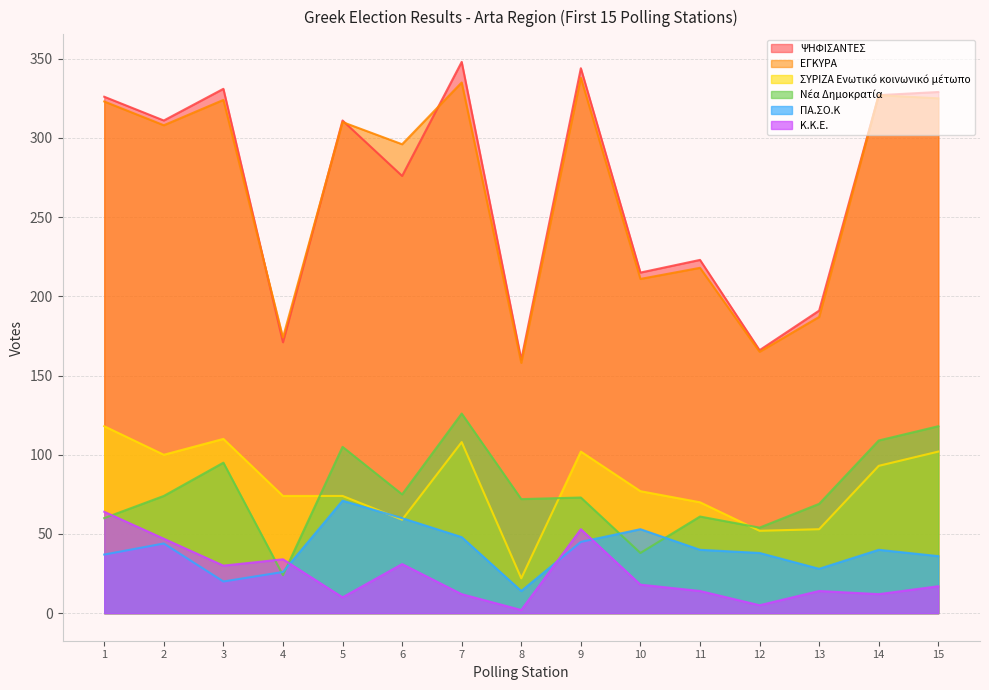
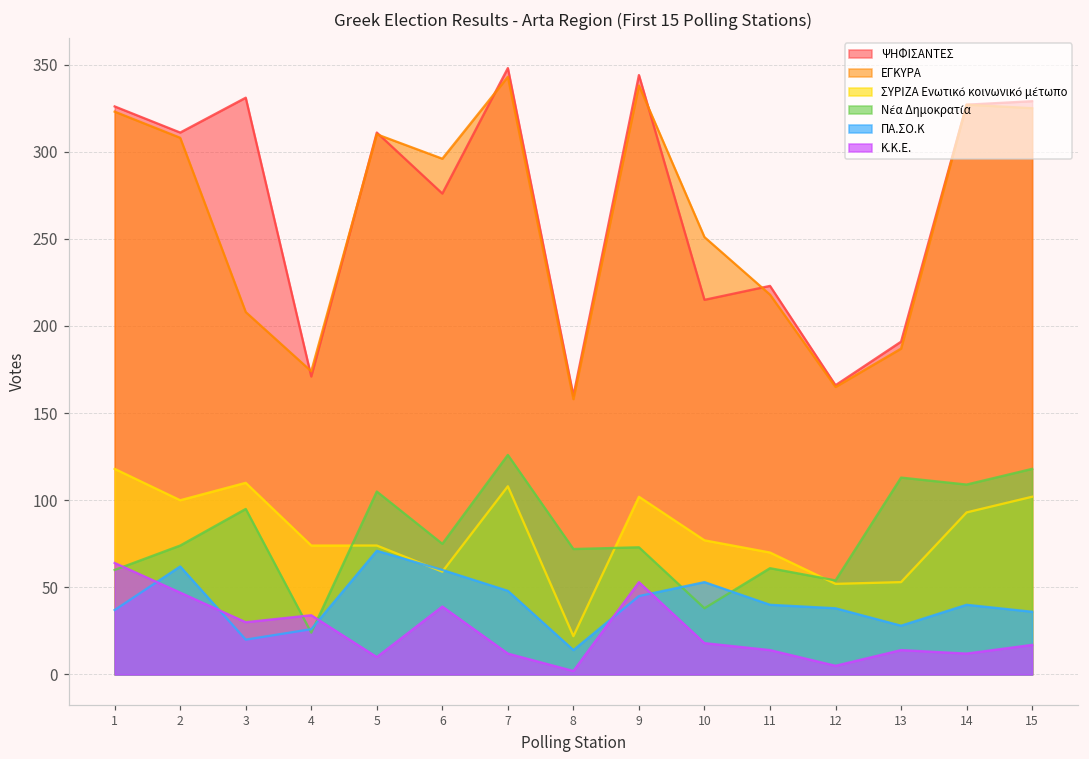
  {
    "ΨΗΦΙΣΑΝΤΕΣ": {
      "1": 326,
      "2": 311,
      "3": 331,
      "4": 171,
      "6": 276,
      "7": 348,
      "8": 160,
      "9": 344,
      "10": 215,
      "11": 223,
      "13": 191
    },
    "ΕΓΚΥΡΑ": {
      "1": 323,
      "2": 308,
-     "3": 324,
+     "3": 208,
      "4": 174,
      "6": 296,
-     "7": 335,
+     "7": 343,
      "8": 158,
      "9": 338,
-     "10": 211,
+     "10": 251,
      "11": 218,
      "13": 187
    },
    "ΣΥΡΙΖΑ Ενωτικό κοινωνικό μέτωπο": {
      "1": 118,
      "2": 100,
      "3": 110,
      "4": 74,
      "5": 74,
      "7": 108,
      "8": 22,
      "9": 102,
      "10": 77,
      "11": 70,
      "12": 52,
      "13": 53,
      "14": 93,
      "15": 102
    },
    "Νέα Δημοκρατία": {
      "1": 60,
      "2": 74,
      "3": 95,
      "4": 24,
      "5": 105,
      "6": 75,
      "7": 126,
      "8": 72,
      "9": 73,
      "10": 38,
      "11": 61,
      "12": 54,
-     "13": 69,
+     "13": 113,
      "14": 109,
      "15": 118
    },
    "ΠΑ.ΣΟ.Κ": {
      "1": 37,
-     "2": 44,
+     "2": 62,
      "3": 20,
      "4": 26,
      "5": 71,
      "7": 48,
      "8": 14,
      "9": 45,
      "10": 53,
      "11": 40,
      "12": 38,
      "13": 28,
      "14": 40,
      "15": 36
    },
    "Κ.Κ.Ε.": {
      "1": 64,
      "2": 47,
      "3": 30,
      "4": 34,
      "5": 10,
-     "6": 31,
+     "6": 39,
      "7": 12,
      "8": 2,
      "9": 53,
      "10": 18,
      "11": 14,
      "12": 5,
      "13": 14,
      "14": 12,
      "15": 17
    }
  }
